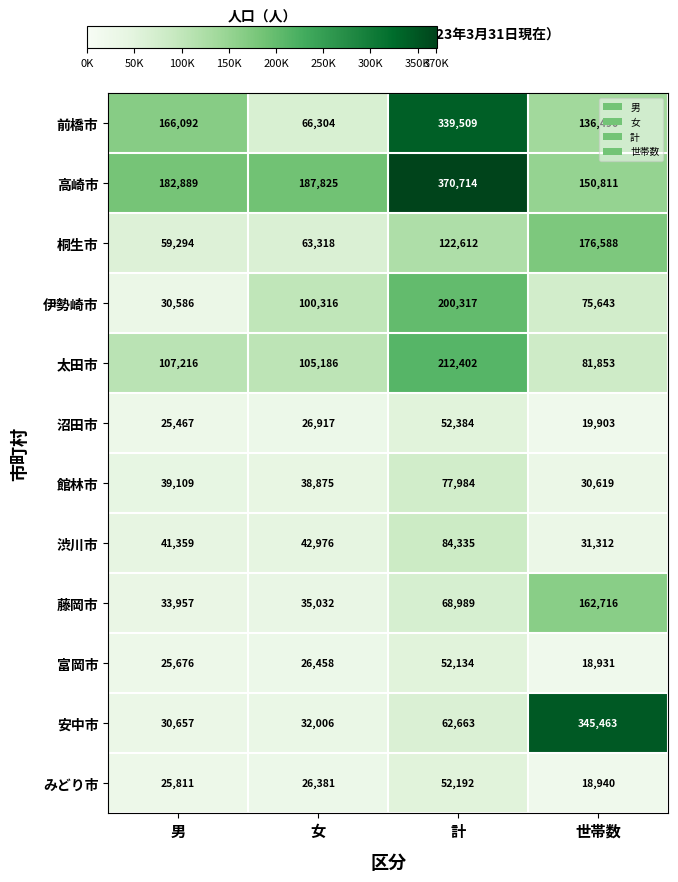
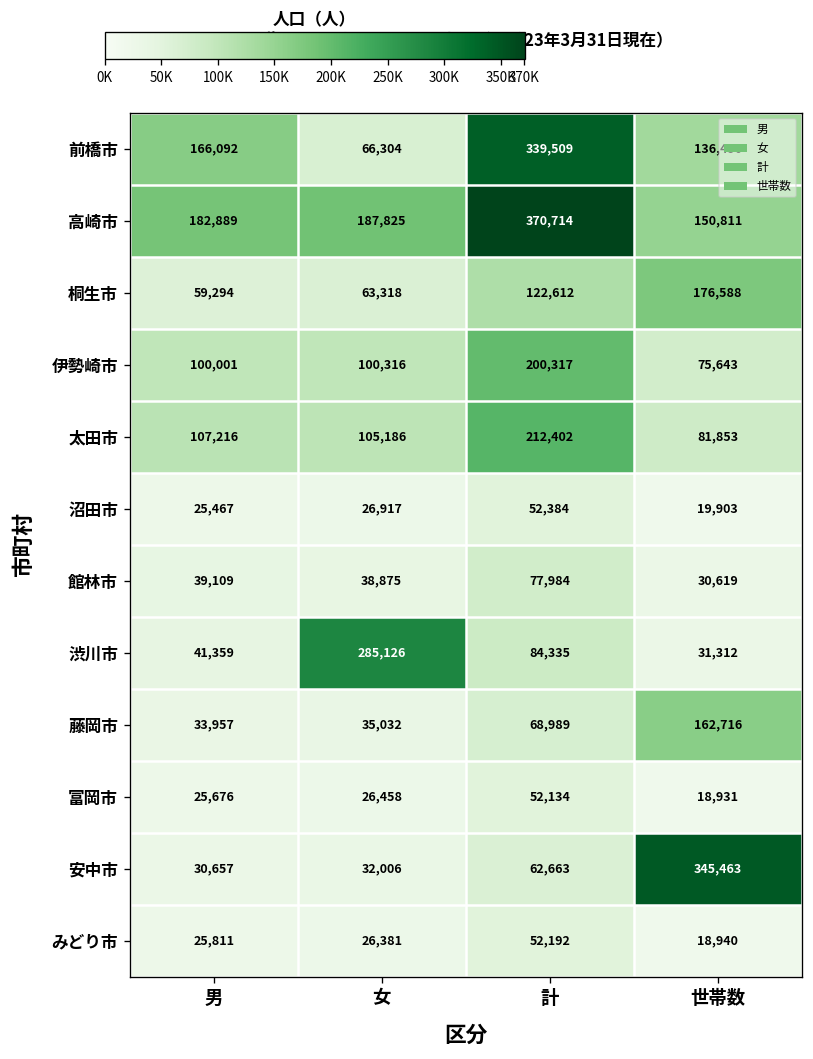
  {
    "前橋市": {
      "男": "166,092",
      "女": "66,304",
      "計": "339,509"
    },
    "高崎市": {
      "男": "182,889",
      "女": "187,825",
      "計": "370,714",
      "世帯数": "150,811"
    },
    "桐生市": {
      "男": "59,294",
      "女": "63,318",
      "計": "122,612",
      "世帯数": "176,588"
    },
    "伊勢崎市": {
-     "男": "30,586",
+     "男": "100,001",
      "女": "100,316",
      "計": "200,317",
      "世帯数": "75,643"
    },
    "太田市": {
      "男": "107,216",
      "女": "105,186",
      "計": "212,402",
      "世帯数": "81,853"
    },
    "沼田市": {
      "男": "25,467",
      "女": "26,917",
      "計": "52,384",
      "世帯数": "19,903"
    },
    "館林市": {
      "男": "39,109",
      "女": "38,875",
      "計": "77,984",
      "世帯数": "30,619"
    },
    "渋川市": {
      "男": "41,359",
-     "女": "42,976",
+     "女": "285,126",
      "計": "84,335",
      "世帯数": "31,312"
    },
    "藤岡市": {
      "男": "33,957",
      "女": "35,032",
      "計": "68,989",
      "世帯数": "162,716"
    },
    "富岡市": {
      "男": "25,676",
      "女": "26,458",
      "計": "52,134",
      "世帯数": "18,931"
    },
    "安中市": {
      "男": "30,657",
      "女": "32,006",
      "計": "62,663",
      "世帯数": "345,463"
    },
    "みどり市": {
      "男": "25,811",
      "女": "26,381",
      "計": "52,192",
      "世帯数": "18,940"
    }
  }
